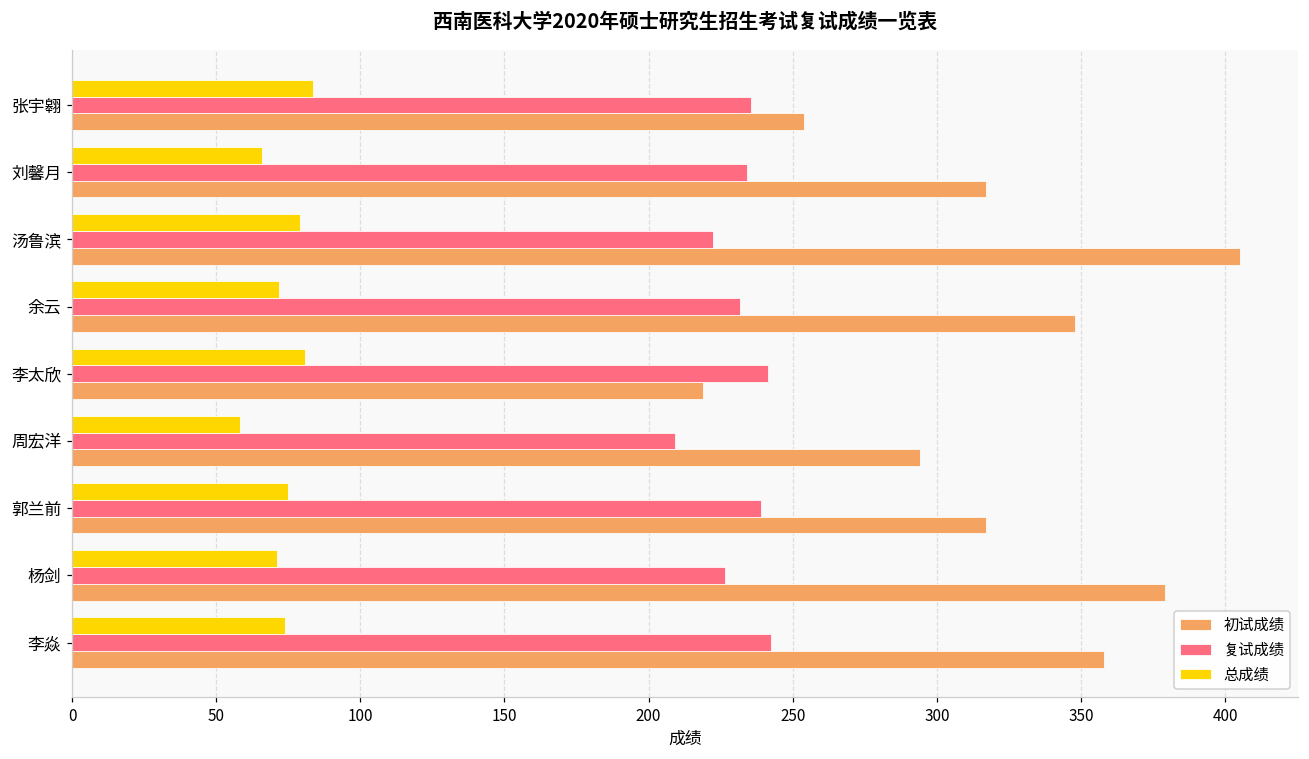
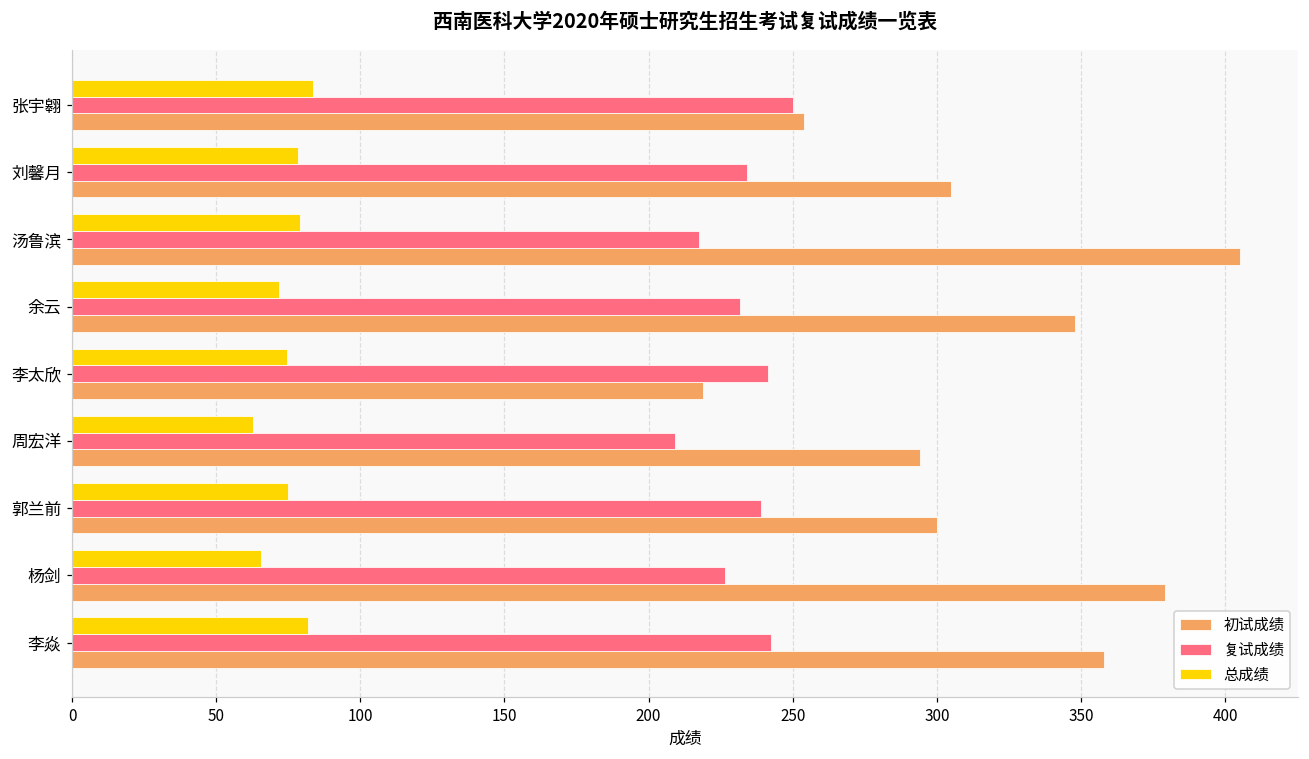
  {
    "初试成绩": {
      "张宇翱": 254,
-     "刘馨月": 317,
+     "刘馨月": 305,
      "汤鲁滨": 405,
      "余云": 348,
      "李太欣": 219,
      "周宏洋": 294,
-     "郭兰前": 317,
+     "郭兰前": 300,
      "杨剑": 379,
      "李焱": 358
    },
    "复试成绩": {
-     "张宇翱": 236,
+     "张宇翱": 250,
      "刘馨月": 234,
-     "汤鲁滨": 222,
+     "汤鲁滨": 217,
      "余云": 232,
      "李太欣": 242,
      "周宏洋": 209,
      "郭兰前": 239,
      "杨剑": 226,
      "李焱": 242
    },
    "总成绩": {
      "张宇翱": 84,
-     "刘馨月": 66,
+     "刘馨月": 79,
      "汤鲁滨": 79,
      "余云": 72,
-     "李太欣": 81,
-     "周宏洋": 58,
+     "李太欣": 75,
+     "周宏洋": 63,
      "郭兰前": 75,
-     "杨剑": 71,
-     "李焱": 74
+     "杨剑": 66,
+     "李焱": 82
    }
  }
